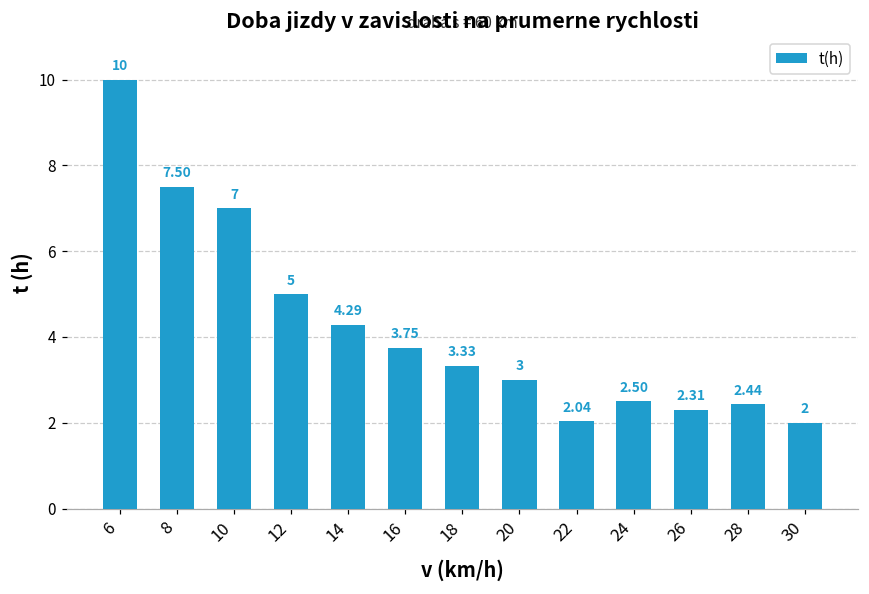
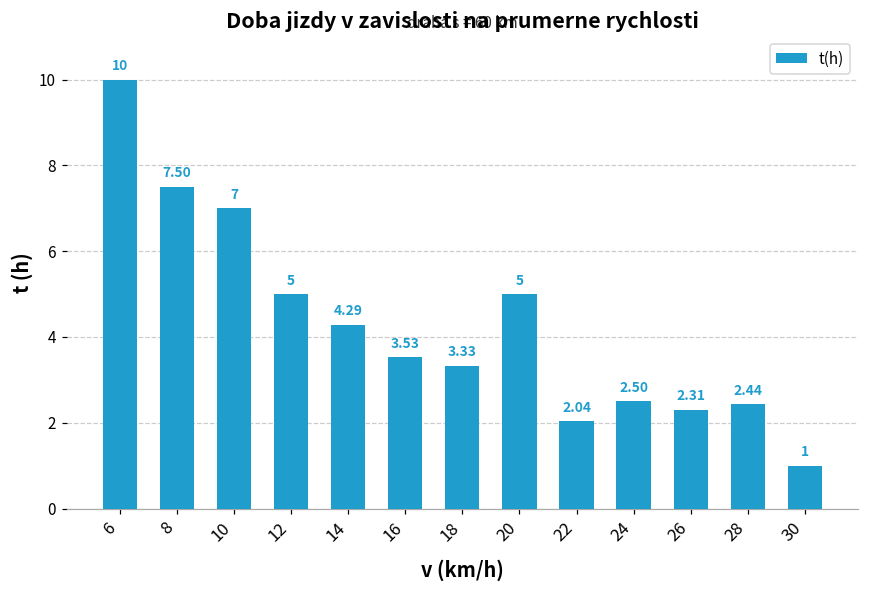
  {
    "6": 10,
    "8": 7.50,
    "10": 7,
    "12": 5,
    "14": 4.29,
-   "16": 3.75,
+   "16": 3.53,
    "18": 3.33,
-   "20": 3,
+   "20": 5,
    "22": 2.04,
    "24": 2.50,
    "26": 2.31,
    "28": 2.44,
-   "30": 2
+   "30": 1
  }
